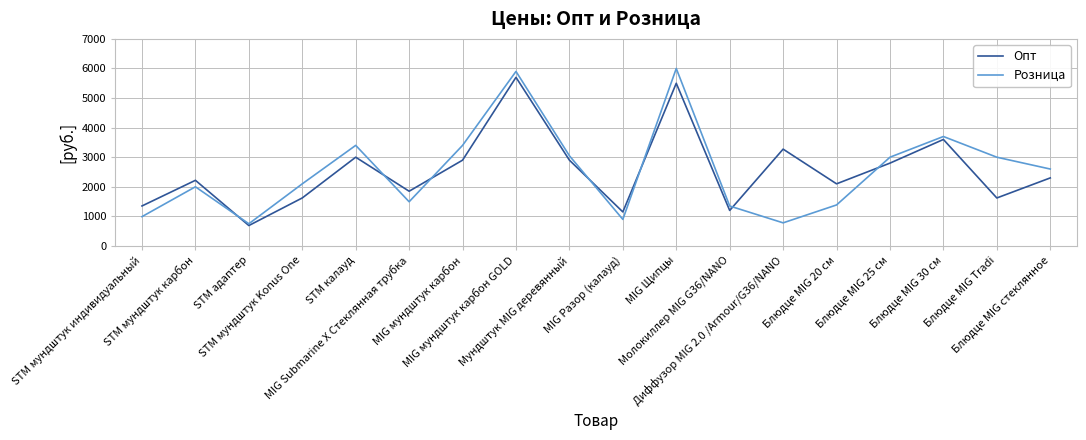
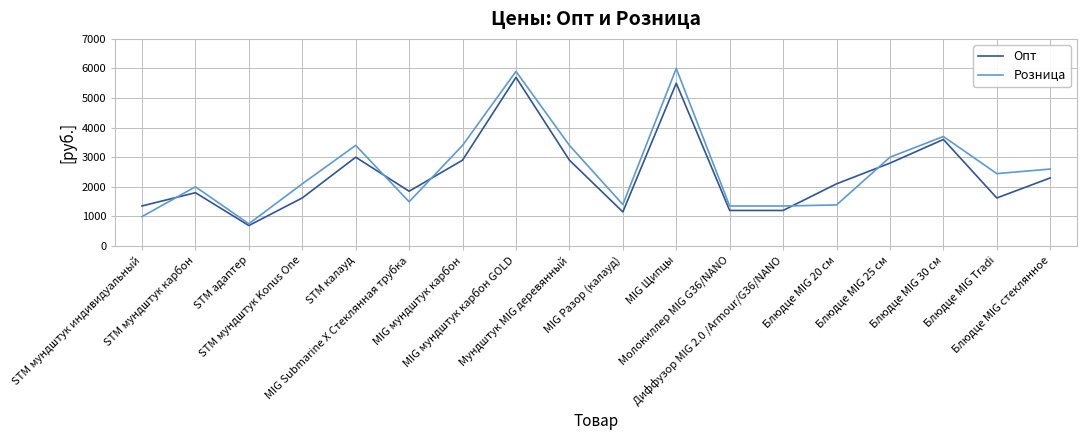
  {
    "Опт": {
      "STM мундштук индивидуальный": 1400,
-     "STM мундштук карбон": 2200,
+     "STM мундштук карбон": 1800,
      "STM мундштук Konus One": 1600,
      "STM калауд": 3000,
      "MIG Submarine X Стеклянная трубка": 1900,
      "MIG мундштук карбон": 2900,
      "MIG мундштук карбон GOLD": 5700,
      "Мундштук MIG деревянный": 2900,
      "MIG Разор (калауд)": 1200,
      "MIG Щипцы": 5500,
      "Молокиллер MIG G36/NANO": 1200,
-     "Диффузор MIG 2.0 /Armour/G36/NANO": 3300,
+     "Диффузор MIG 2.0 /Armour/G36/NANO": 1200,
      "Блюдце MIG 20 см": 2100,
      "Блюдце MIG 25 см": 2800,
      "Блюдце MIG 30 см": 3600,
      "Блюдце MIG Tradi": 1600,
      "Блюдце MIG стеклянное": 2300
    },
    "Розница": {
      "STM мундштук индивидуальный": 1000,
      "STM мундштук карбон": 2000,
      "STM мундштук Konus One": 2100,
      "STM калауд": 3400,
      "MIG Submarine X Стеклянная трубка": 1500,
      "MIG мундштук карбон": 3400,
      "MIG мундштук карбон GOLD": 5900,
-     "Мундштук MIG деревянный": 3000,
-     "MIG Разор (калауд)": 900,
+     "Мундштук MIG деревянный": 3400,
+     "MIG Разор (калауд)": 1400,
      "MIG Щипцы": 6000,
      "Молокиллер MIG G36/NANO": 1400,
-     "Диффузор MIG 2.0 /Armour/G36/NANO": 800,
+     "Диффузор MIG 2.0 /Armour/G36/NANO": 1400,
      "Блюдце MIG 20 см": 1400,
      "Блюдце MIG 25 см": 3000,
      "Блюдце MIG 30 см": 3700,
-     "Блюдце MIG Tradi": 3000,
+     "Блюдце MIG Tradi": 2400,
      "Блюдце MIG стеклянное": 2600
    }
  }
